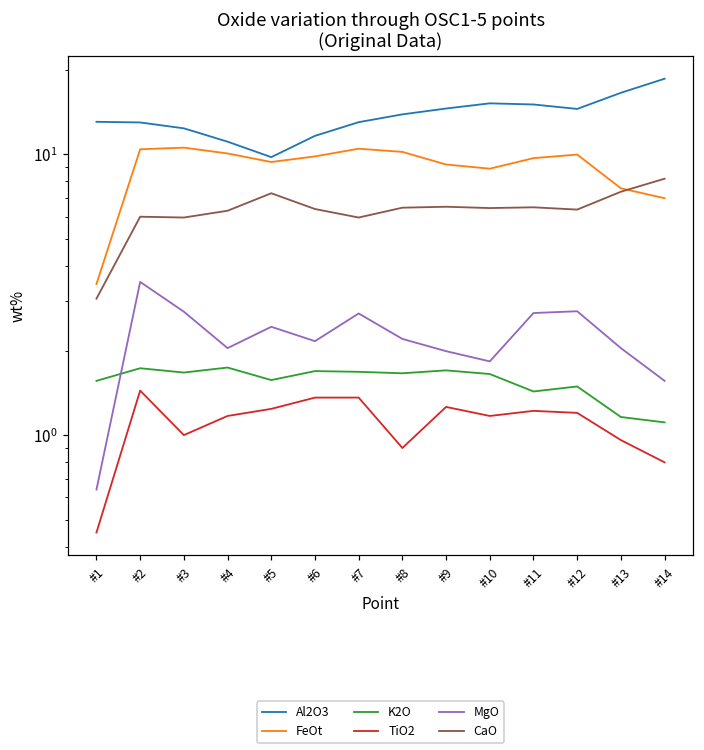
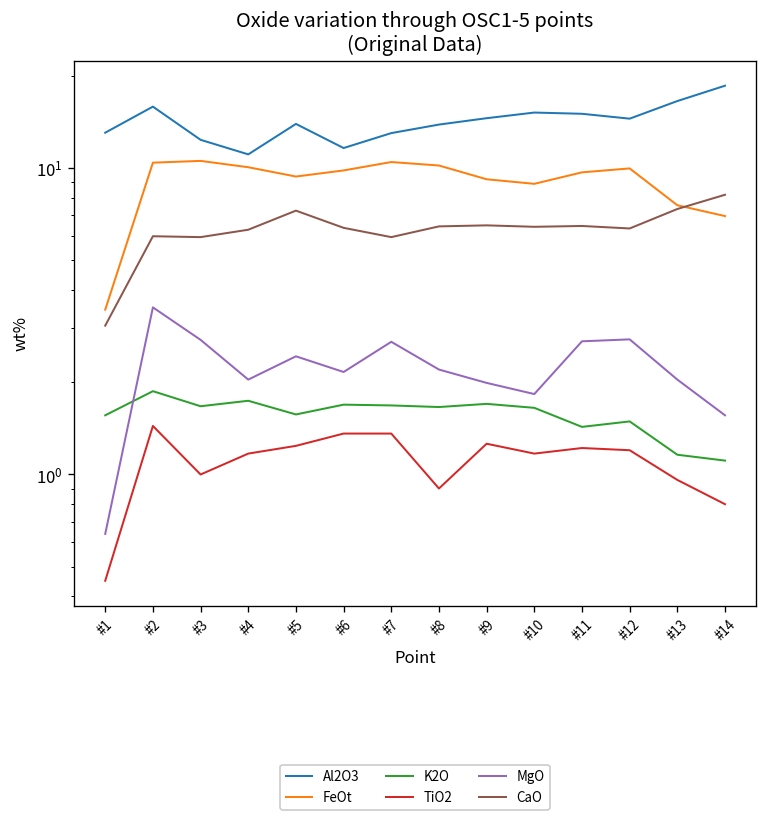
  {
    "Al2O3": {
      "#1": 13,
-     "#2": 13,
+     "#2": 16,
      "#3": 12,
      "#4": 11.1,
-     "#5": 9.8,
+     "#5": 14,
      "#6": 12,
      "#7": 13,
      "#8": 14,
      "#9": 15,
      "#10": 15,
      "#11": 15,
      "#12": 14,
      "#13": 17,
      "#14": 19
    },
    "FeOt": {
      "#1": 3.5,
      "#2": 10.4,
      "#3": 10.6,
      "#4": 10.1,
      "#5": 9.4,
      "#6": 9.8,
      "#7": 10.5,
      "#8": 10.2,
      "#9": 9.2,
      "#10": 8.9,
      "#11": 9.7,
      "#12": 10.0,
      "#13": 7.6,
      "#14": 7.0
    },
    "K2O": {
      "#1": 1.6,
-     "#2": 1.7,
+     "#2": 1.9,
      "#3": 1.7,
      "#4": 1.7,
      "#5": 1.6,
      "#6": 1.7,
      "#7": 1.7,
      "#8": 1.7,
      "#9": 1.7,
      "#10": 1.7,
      "#11": 1.4,
      "#12": 1.5,
      "#13": 1.2,
      "#14": 1.1
    },
    "TiO2": {
      "#1": 0.45,
      "#2": 1.4,
      "#3": 1.0,
      "#4": 1.2,
      "#5": 1.2,
      "#6": 1.4,
      "#7": 1.4,
      "#8": 0.9,
      "#9": 1.3,
      "#10": 1.2,
      "#11": 1.2,
      "#12": 1.2,
      "#13": 0.96,
      "#14": 0.8
    },
    "MgO": {
      "#1": 0.64,
      "#2": 3.5,
      "#3": 2.8,
      "#4": 2.0,
      "#5": 2.4,
      "#6": 2.2,
      "#7": 2.7,
      "#8": 2.2,
      "#9": 2.0,
      "#10": 1.8,
      "#11": 2.7,
      "#12": 2.8,
      "#13": 2.0,
      "#14": 1.6
    },
    "CaO": {
      "#1": 3.1,
      "#2": 6.0,
      "#3": 6.0,
      "#4": 6.3,
      "#5": 7.3,
      "#6": 6.4,
      "#7": 6.0,
      "#8": 6.5,
      "#9": 6.5,
      "#10": 6.4,
      "#11": 6.5,
      "#12": 6.4,
      "#13": 7.4,
      "#14": 8.2
    }
  }
